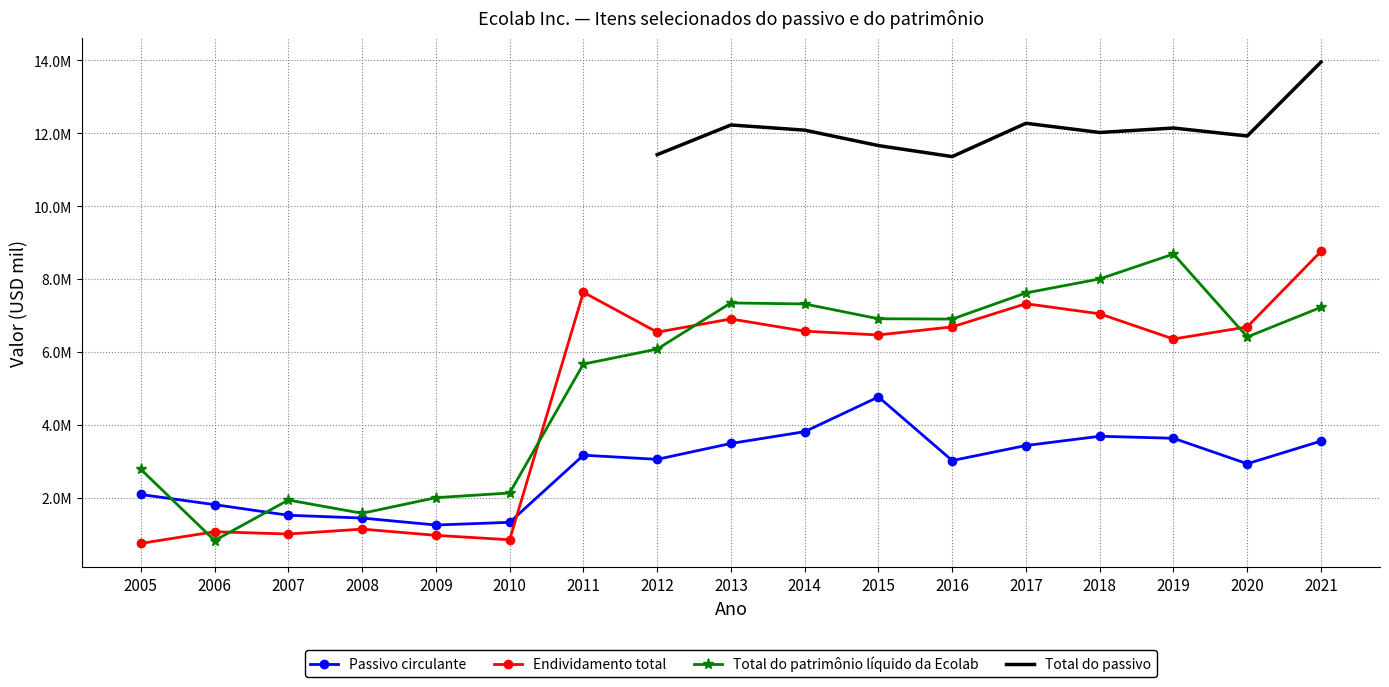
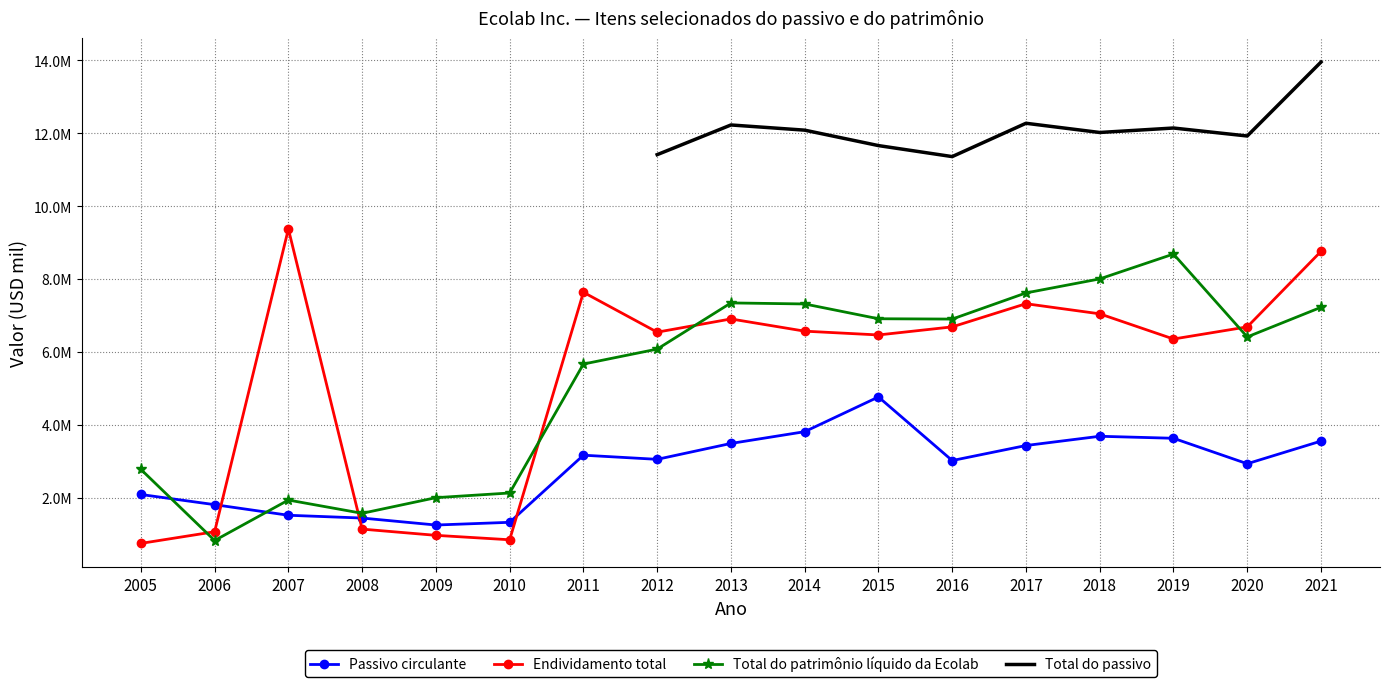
  {
    "Passivo circulante": {
      "2005": 2100000,
      "2006": 1800000,
      "2007": 1500000,
      "2008": 1400000,
      "2009": 1300000,
      "2010": 1300000,
      "2011": 3200000,
      "2012": 3100000,
      "2013": 3500000,
      "2014": 3800000,
      "2015": 4800000,
      "2016": 3000000,
      "2017": 3400000,
      "2018": 3700000,
      "2019": 3600000,
      "2020": 2900000,
      "2021": 3600000
    },
    "Endividamento total": {
      "2005": 700000,
      "2006": 1100000,
-     "2007": 1000000,
+     "2007": 9400000,
      "2008": 1100000,
      "2009": 1000000,
      "2010": 800000,
      "2011": 7600000,
      "2012": 6500000,
      "2013": 6900000,
      "2014": 6600000,
      "2015": 6500000,
      "2016": 6700000,
      "2017": 7300000,
      "2018": 7000000,
      "2019": 6400000,
      "2020": 6700000,
      "2021": 8800000
    },
    "Total do patrimônio líquido da Ecolab": {
      "2005": 2800000,
      "2006": 800000,
      "2007": 1900000,
      "2008": 1600000,
      "2009": 2000000,
      "2010": 2100000,
      "2011": 5700000,
      "2012": 6100000,
      "2013": 7300000,
      "2014": 7300000,
      "2015": 6900000,
      "2016": 6900000,
      "2017": 7600000,
      "2018": 8000000,
      "2019": 8700000,
      "2020": 6400000,
      "2021": 7200000
    },
    "Total do passivo": {
      "2012": 11400000,
      "2013": 12200000,
      "2014": 12100000,
      "2015": 11700000,
      "2016": 11400000,
      "2017": 12300000,
      "2018": 12000000,
      "2019": 12100000,
      "2020": 11900000,
      "2021": 14000000
    }
  }
